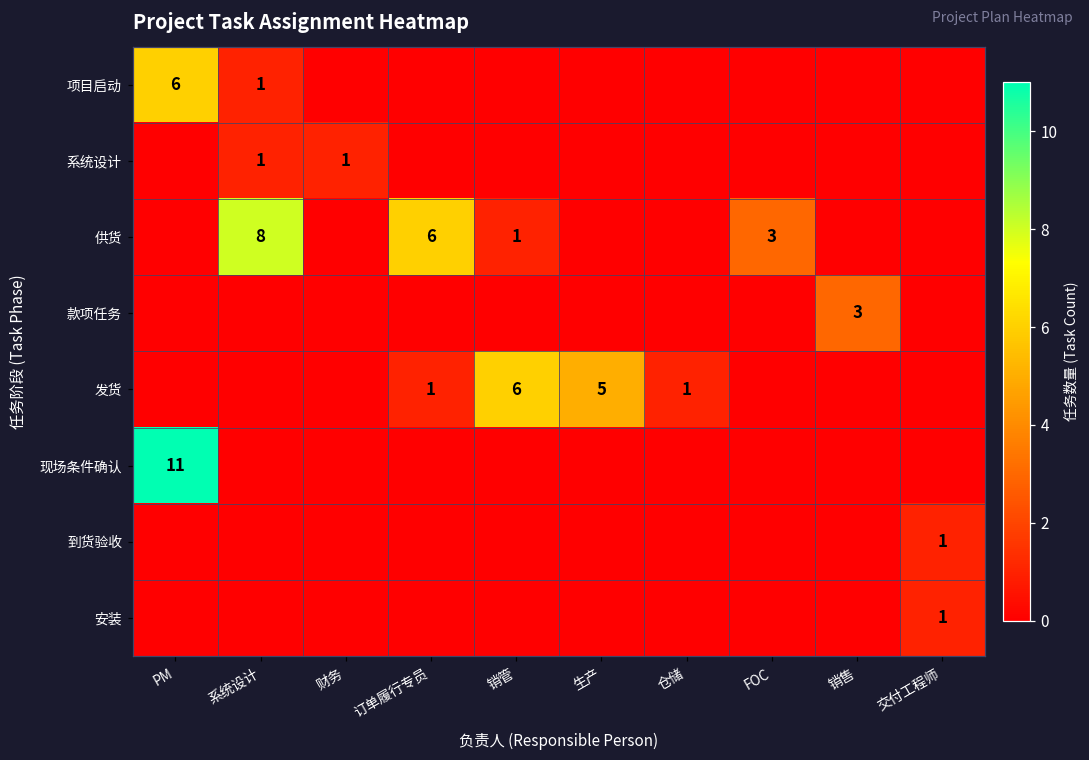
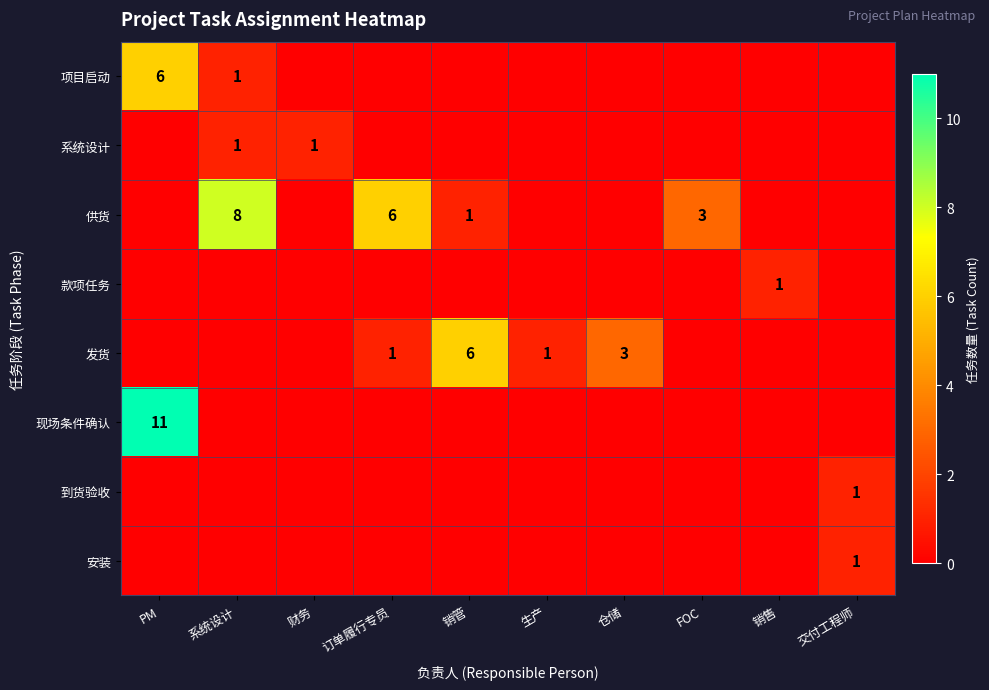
  {
    "项目启动": {
      "PM": 6,
      "系统设计": 1
    },
    "系统设计": {
      "系统设计": 1,
      "财务": 1
    },
    "供货": {
      "系统设计": 8,
      "订单履行专员": 6,
      "销管": 1,
      "FOC": 3
    },
    "款项任务": {
-     "销售": 3
+     "销售": 1
    },
    "发货": {
      "订单履行专员": 1,
      "销管": 6,
-     "生产": 5,
-     "仓储": 1
+     "生产": 1,
+     "仓储": 3
    },
    "现场条件确认": {
      "PM": 11
    },
    "到货验收": {
      "交付工程师": 1
    },
    "安装": {
      "交付工程师": 1
    }
  }
